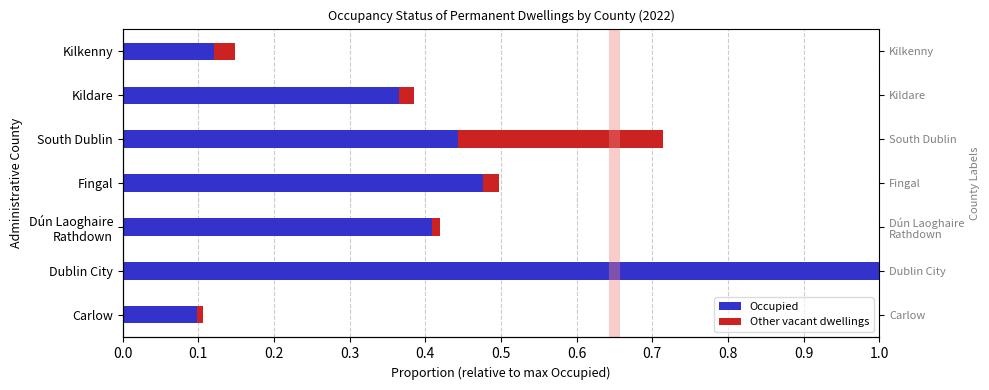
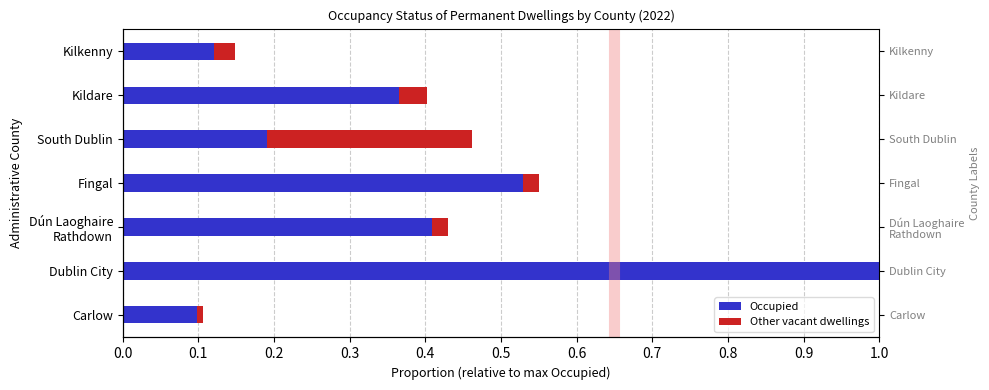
  {
    "Occupied": {
      "Kilkenny": 0.12,
      "Kildare": 0.36,
-     "South Dublin": 0.44,
-     "Fingal": 0.48,
+     "South Dublin": 0.19,
+     "Fingal": 0.53,
      "Dún Laoghaire Rathdown": 0.41,
      "Dublin City": 1.00,
      "Carlow": 0.10
    },
    "Other vacant dwellings": {
      "Kilkenny": 0.03,
-     "Kildare": 0.02,
+     "Kildare": 0.04,
      "South Dublin": 0.27,
      "Fingal": 0.02,
-     "Dún Laoghaire Rathdown": 0.01,
+     "Dún Laoghaire Rathdown": 0.02,
      "Carlow": 0.01
    }
  }
